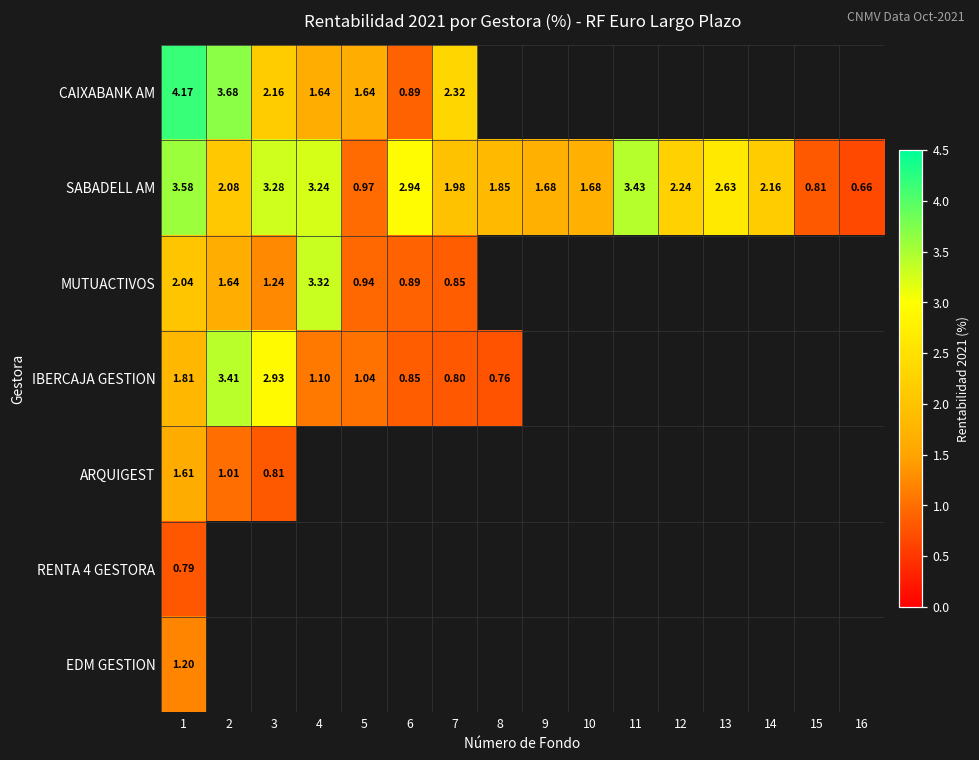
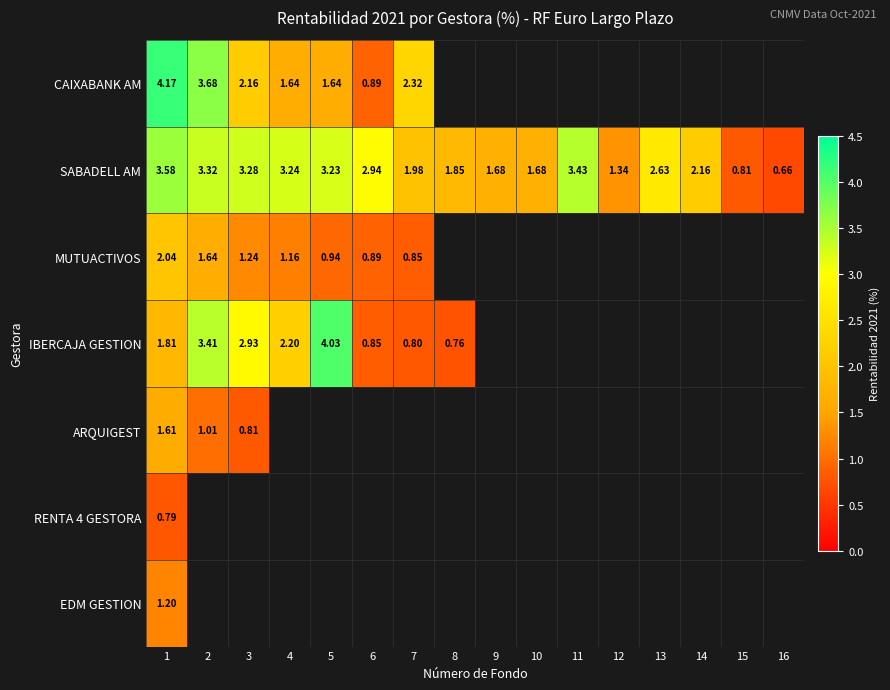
  {
    "CAIXABANK AM": {
      "1": 4.17,
      "2": 3.68,
      "3": 2.16,
      "4": 1.64,
      "5": 1.64,
      "6": 0.89,
      "7": 2.32
    },
    "SABADELL AM": {
      "1": 3.58,
-     "2": 2.08,
+     "2": 3.32,
      "3": 3.28,
      "4": 3.24,
-     "5": 0.97,
+     "5": 3.23,
      "6": 2.94,
      "7": 1.98,
      "8": 1.85,
      "9": 1.68,
      "10": 1.68,
      "11": 3.43,
-     "12": 2.24,
+     "12": 1.34,
      "13": 2.63,
      "14": 2.16,
      "15": 0.81,
      "16": 0.66
    },
    "MUTUACTIVOS": {
      "1": 2.04,
      "2": 1.64,
      "3": 1.24,
-     "4": 3.32,
+     "4": 1.16,
      "5": 0.94,
      "6": 0.89,
      "7": 0.85
    },
    "IBERCAJA GESTION": {
      "1": 1.81,
      "2": 3.41,
      "3": 2.93,
-     "4": 1.10,
-     "5": 1.04,
+     "4": 2.20,
+     "5": 4.03,
      "6": 0.85,
      "7": 0.80,
      "8": 0.76
    },
    "ARQUIGEST": {
      "1": 1.61,
      "2": 1.01,
      "3": 0.81
    },
    "RENTA 4 GESTORA": {
      "1": 0.79
    },
    "EDM GESTION": {
      "1": 1.20
    }
  }
